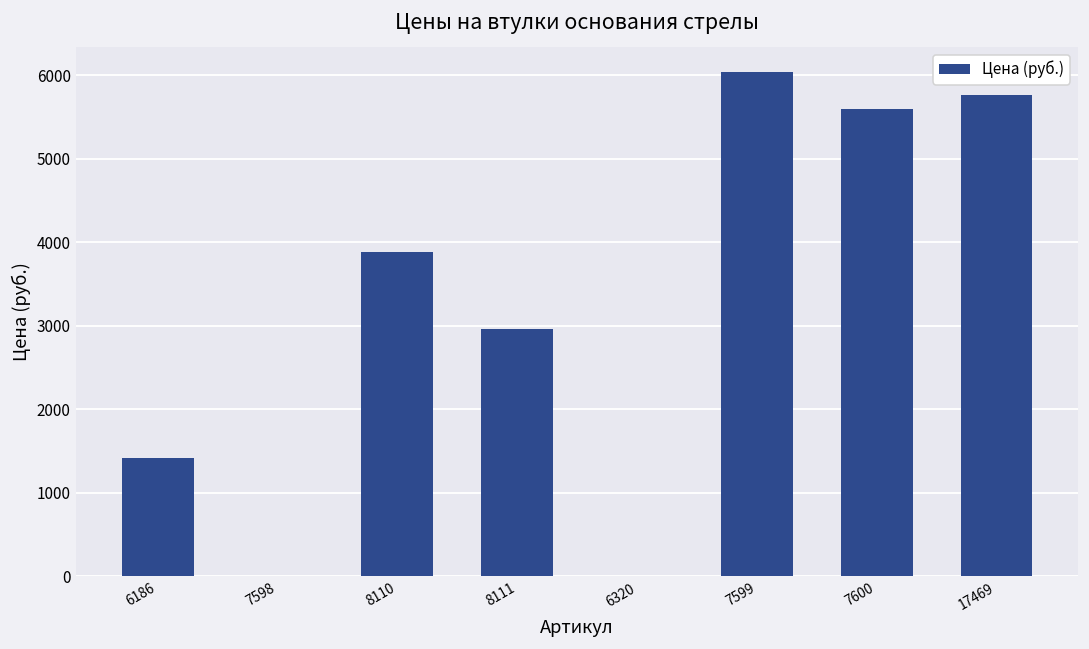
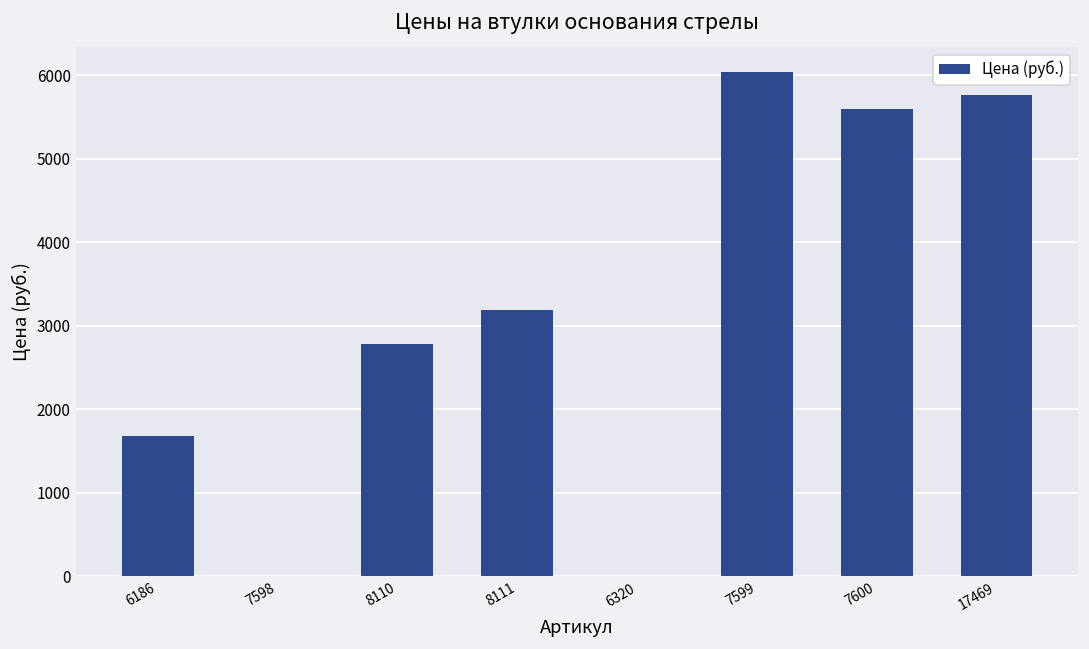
  {
-   "6186": 1400,
+   "6186": 1700,
    "7598": 0,
-   "8110": 3900,
-   "8111": 3000,
+   "8110": 2800,
+   "8111": 3200,
    "6320": 0,
    "7599": 6000,
    "7600": 5600,
    "17469": 5800
  }
